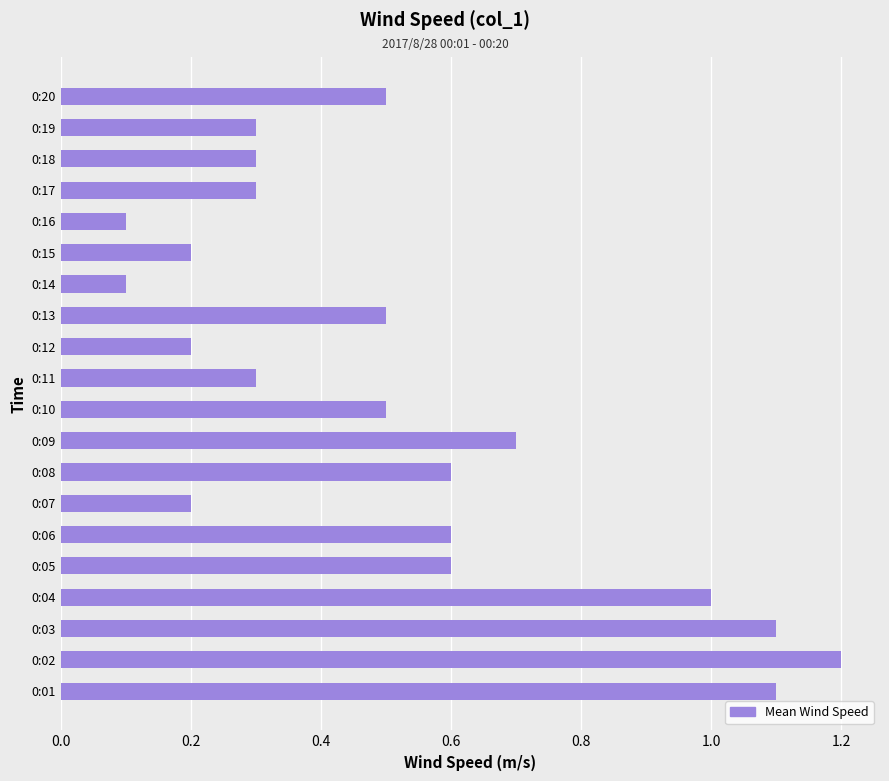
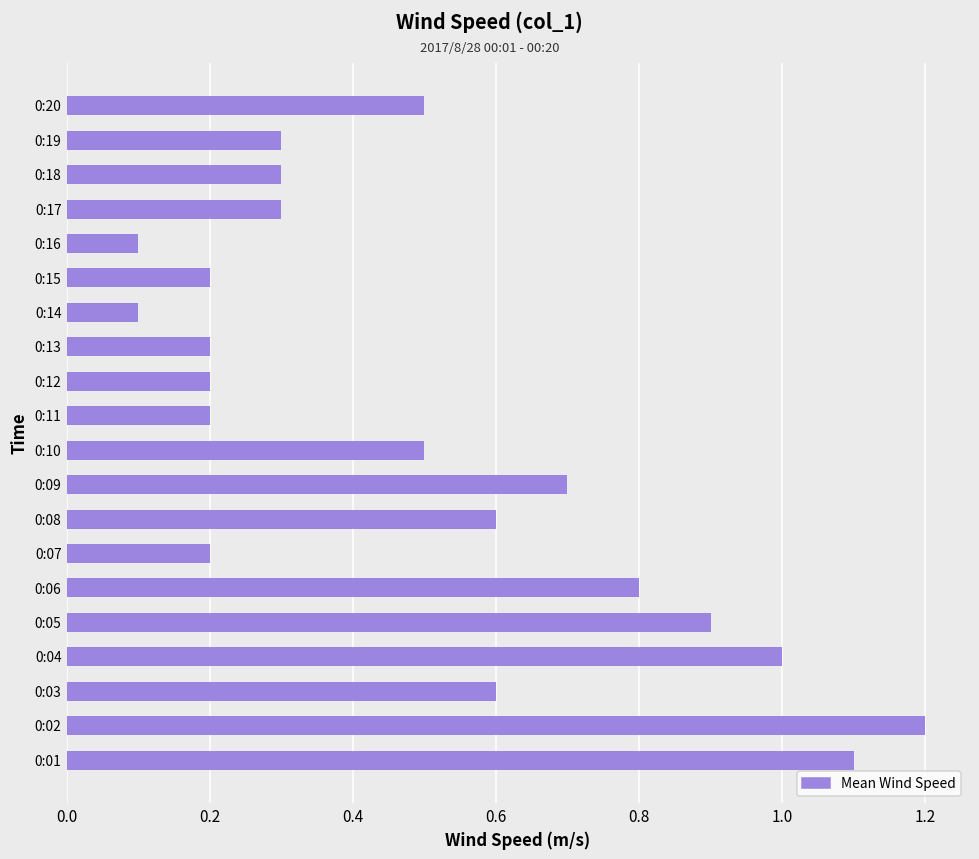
  {
    "0:20": 0.5,
    "0:19": 0.3,
    "0:18": 0.3,
    "0:17": 0.3,
    "0:16": 0.1,
    "0:15": 0.2,
    "0:14": 0.1,
-   "0:13": 0.5,
+   "0:13": 0.2,
    "0:12": 0.2,
-   "0:11": 0.3,
+   "0:11": 0.2,
    "0:10": 0.5,
    "0:09": 0.7,
    "0:08": 0.6,
    "0:07": 0.2,
-   "0:06": 0.6,
-   "0:05": 0.6,
+   "0:06": 0.8,
+   "0:05": 0.9,
    "0:04": 1.0,
-   "0:03": 1.1,
+   "0:03": 0.6,
    "0:02": 1.2,
    "0:01": 1.1
  }
